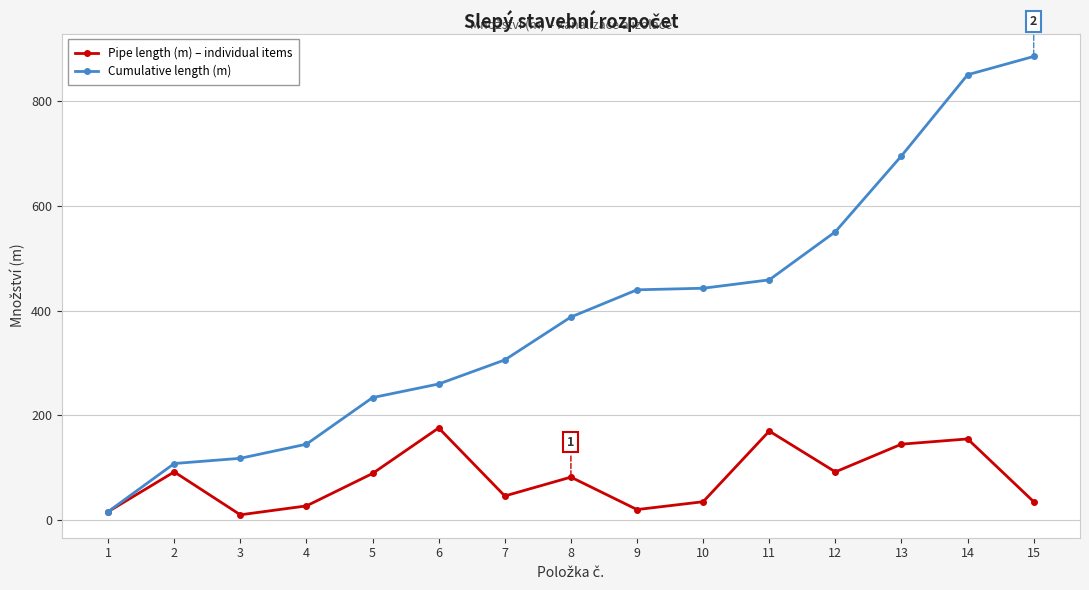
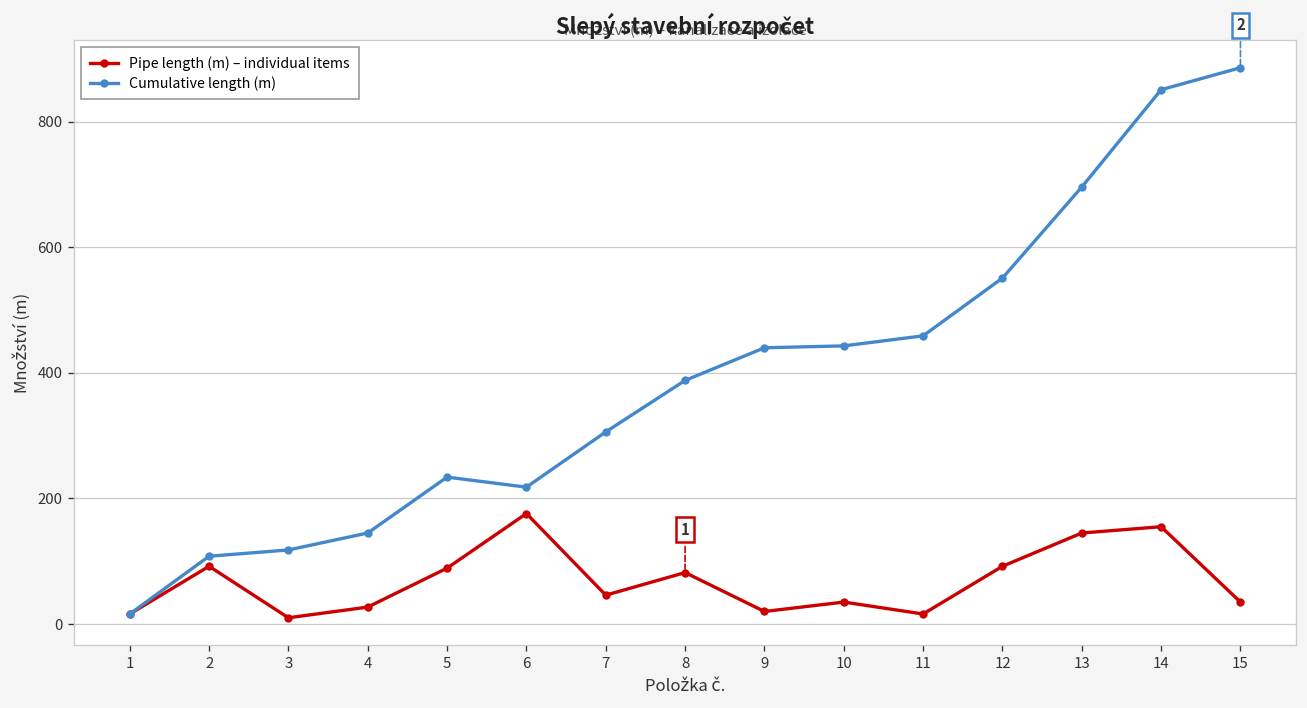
  {
    "Pipe length (m) – individual items": {
      "2": 90,
      "3": 10,
      "4": 30,
      "5": 90,
      "6": 180,
      "7": 50,
      "9": 20,
      "10": 40,
-     "11": 170,
+     "11": 20,
      "12": 90,
      "13": 150,
      "14": 160,
      "15": 40
    },
    "Cumulative length (m)": {
      "2": 110,
      "3": 120,
      "4": 150,
      "5": 230,
-     "6": 260,
+     "6": 220,
      "7": 310,
      "8": 390,
      "9": 440,
      "10": 440,
      "11": 460,
      "12": 550,
      "13": 700,
      "14": 850
    }
  }
